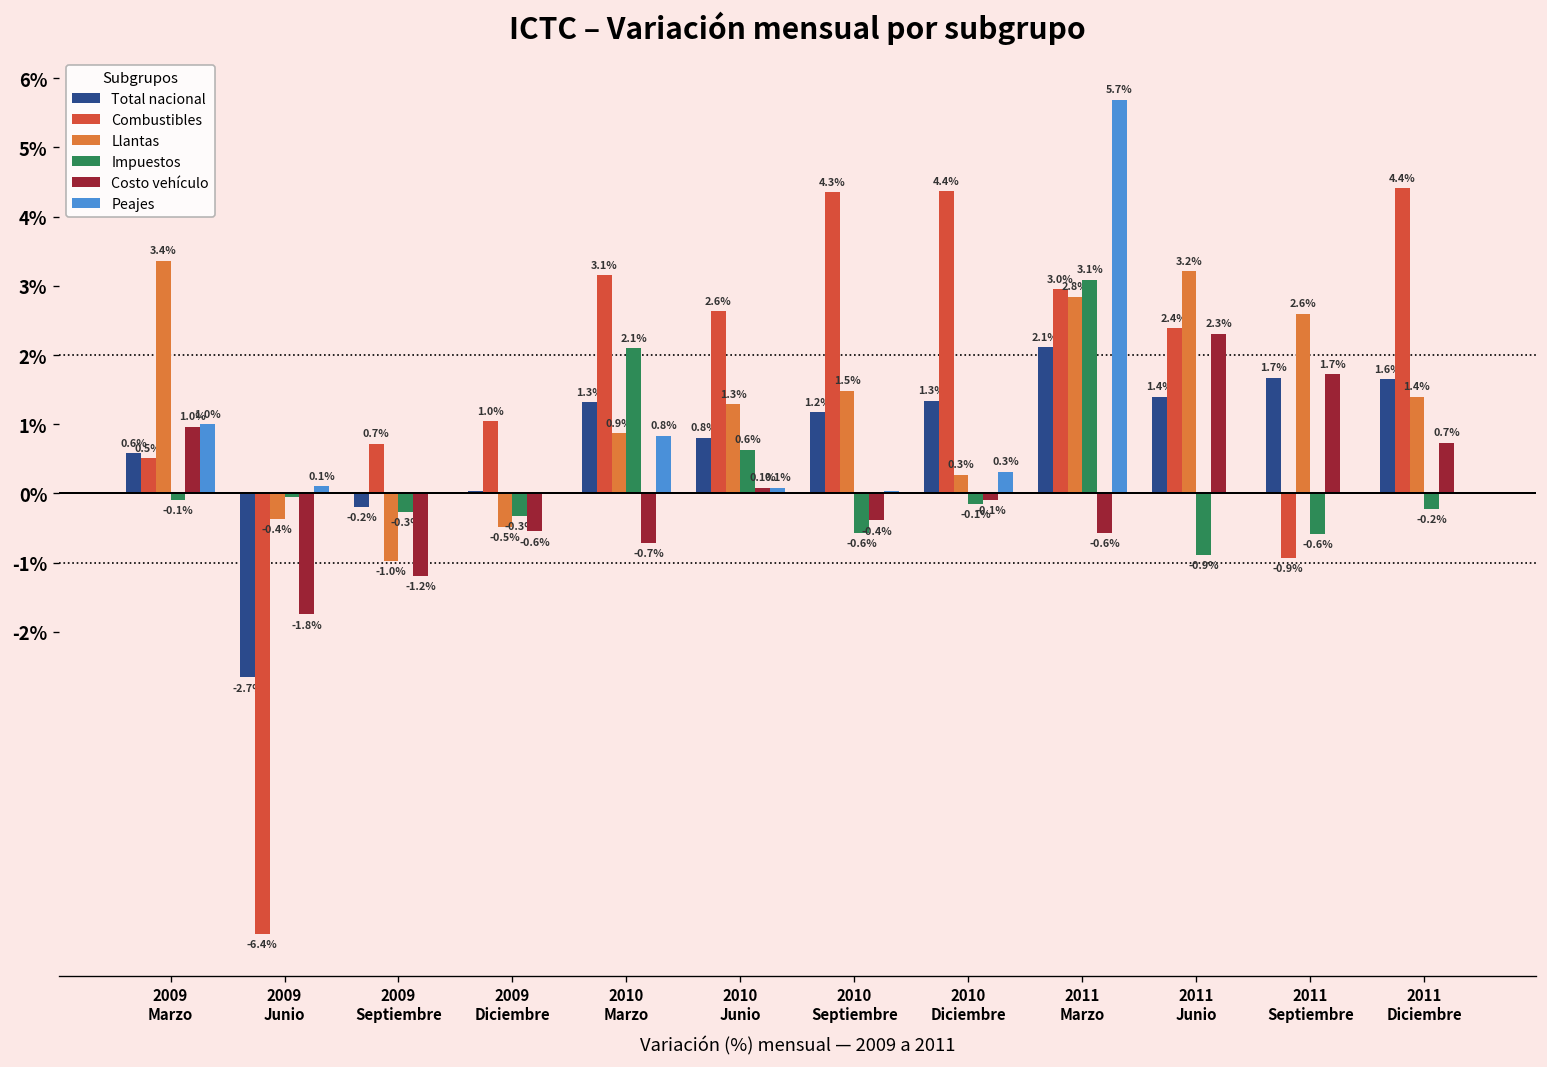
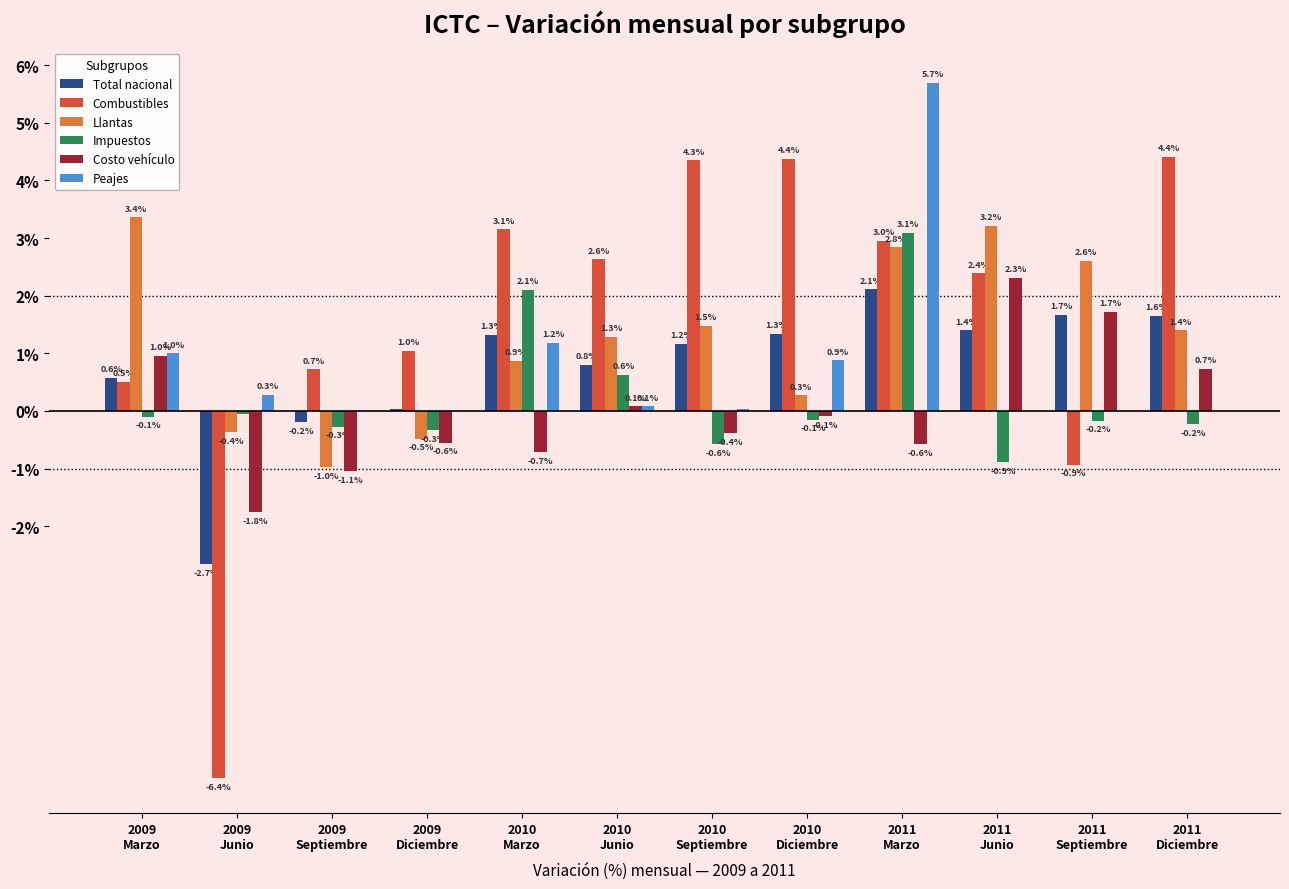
  {
    "Total nacional": {
      "2009 Junio": "-2.7%",
      "2009 Septiembre": "-0.2%",
      "2010 Marzo": "1.3%",
      "2010 Junio": "0.8%",
      "2010 Septiembre": "1.2%",
      "2010 Diciembre": "1.3%",
      "2011 Marzo": "2.1%",
      "2011 Junio": "1.4%",
      "2011 Septiembre": "1.7%",
      "2011 Diciembre": "1.6%"
    },
    "Impuestos": {
      "2009 Marzo": "-0.1%",
      "2009 Septiembre": "-0.3%",
      "2009 Diciembre": "-0.3%",
      "2010 Marzo": "2.1%",
      "2010 Junio": "0.6%",
      "2010 Septiembre": "-0.6%",
      "2011 Marzo": "3.1%",
      "2011 Junio": "-0.9%",
-     "2011 Septiembre": "-0.6%",
+     "2011 Septiembre": "-0.2%",
      "2011 Diciembre": "-0.2%"
    },
    "Costo vehículo": {
      "2009 Junio": "-1.8%",
-     "2009 Septiembre": "-1.2%",
+     "2009 Septiembre": "-1.1%",
      "2009 Diciembre": "-0.6%",
      "2010 Marzo": "-0.7%",
      "2010 Septiembre": "-0.4%",
      "2011 Marzo": "-0.6%",
      "2011 Junio": "2.3%",
      "2011 Septiembre": "1.7%",
      "2011 Diciembre": "0.7%"
    },
    "Peajes": {
-     "2009 Junio": "0.1%",
-     "2010 Marzo": "0.8%",
-     "2010 Diciembre": "0.3%",
+     "2009 Junio": "0.3%",
+     "2010 Marzo": "1.2%",
+     "2010 Diciembre": "0.9%",
      "2011 Marzo": "5.7%"
    }
  }
